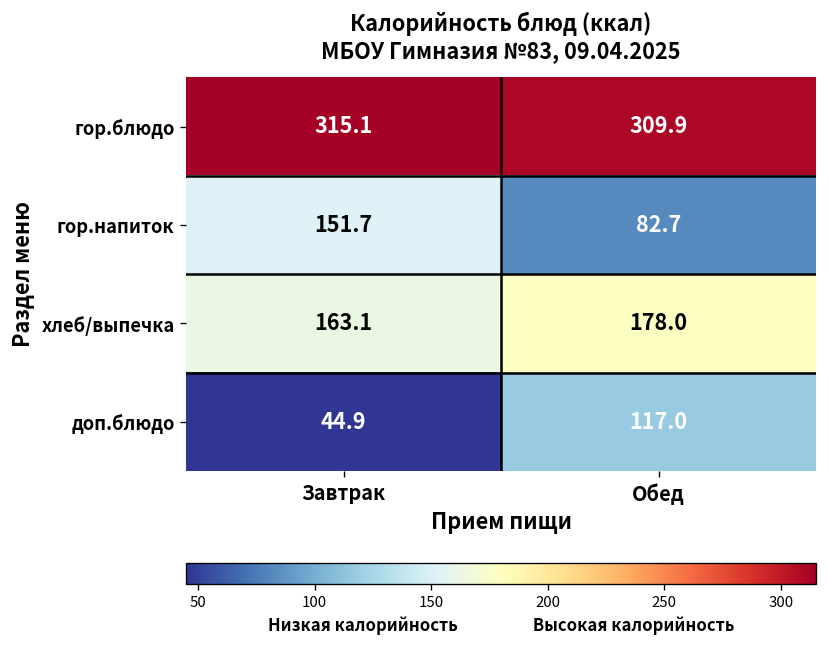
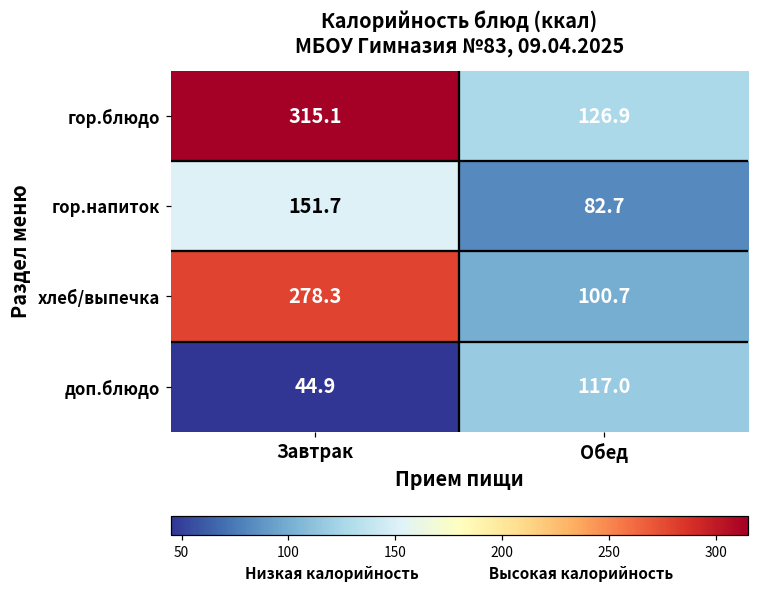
  {
    "гор.блюдо": {
      "Завтрак": 315.1,
-     "Обед": 309.9
+     "Обед": 126.9
    },
    "гор.напиток": {
      "Завтрак": 151.7,
      "Обед": 82.7
    },
    "хлеб/выпечка": {
-     "Завтрак": 163.1,
-     "Обед": 178.0
+     "Завтрак": 278.3,
+     "Обед": 100.7
    },
    "доп.блюдо": {
      "Завтрак": 44.9,
      "Обед": 117.0
    }
  }
